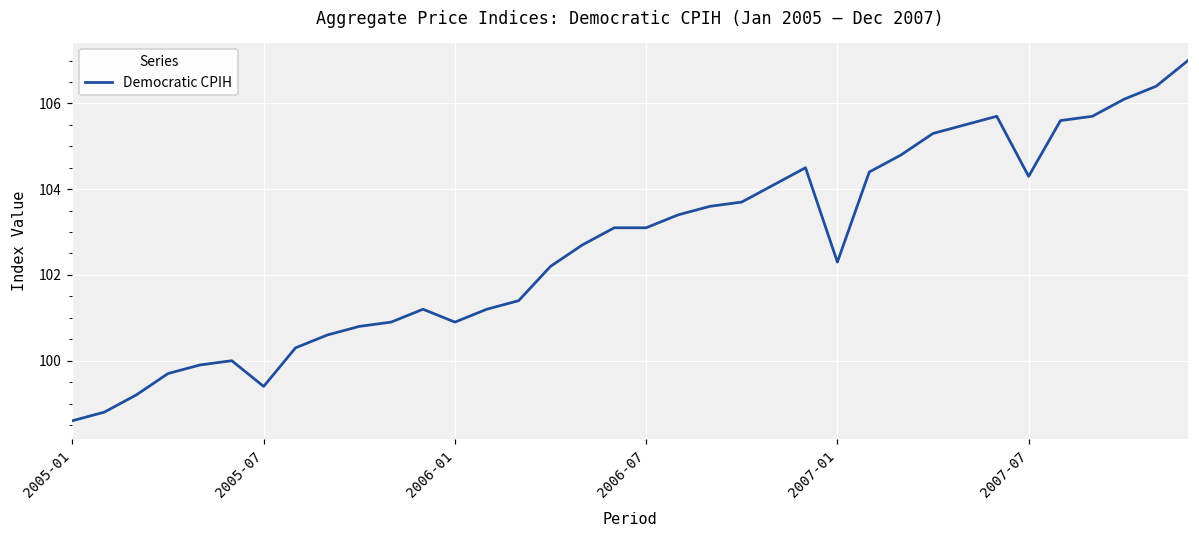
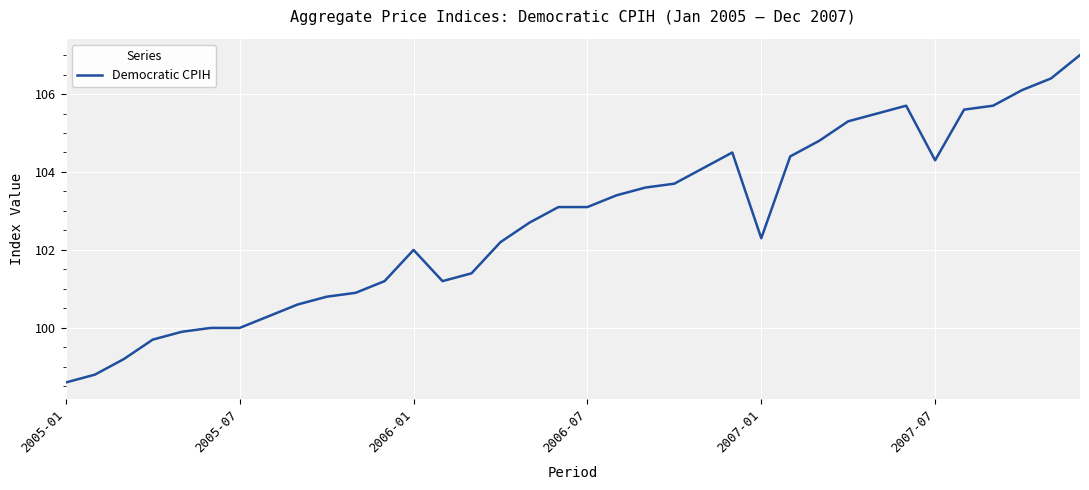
  {
    "2005-01": 98.6,
-   "2005-07": 99.4,
-   "2006-01": 100.9,
+   "2005-07": 100.0,
+   "2006-01": 102.0,
    "2006-07": 103.1,
    "2007-01": 102.3,
    "2007-07": 104.3
  }
